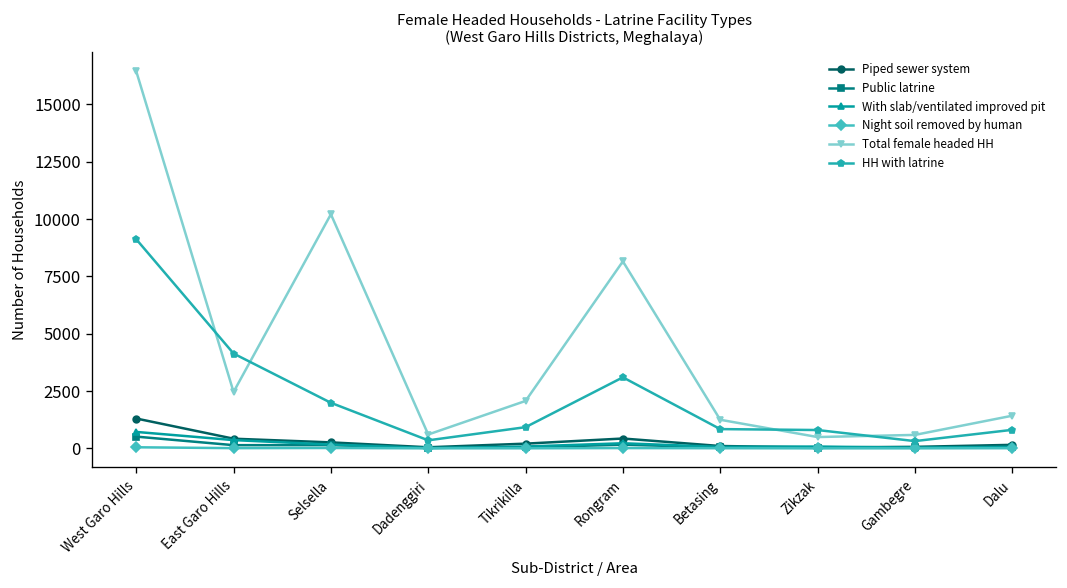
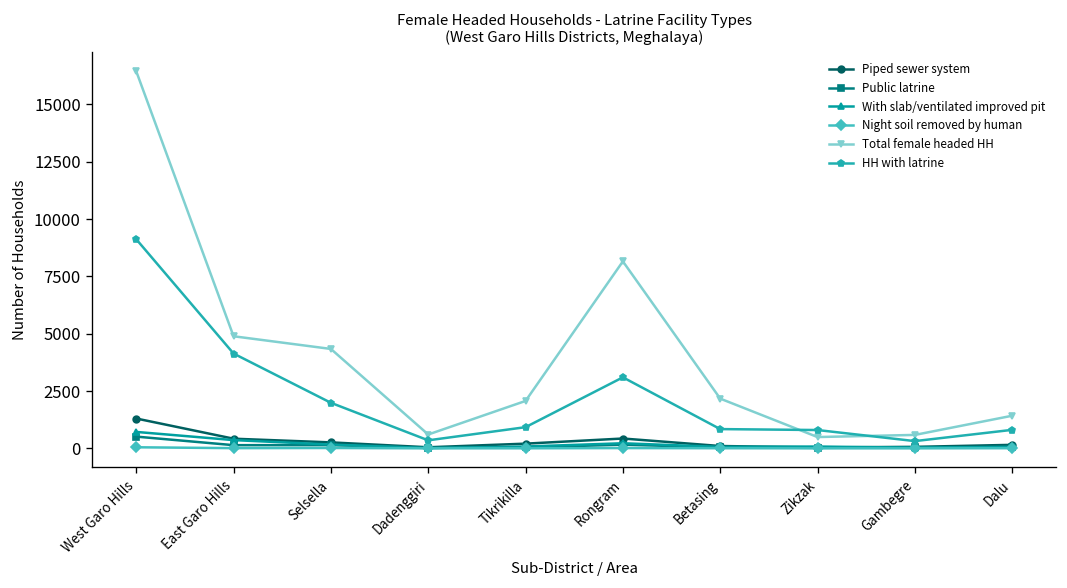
  {
    "Total female headed HH": {
      "West Garo Hills": 16400,
-     "East Garo Hills": 2500,
-     "Selsella": 10200,
+     "East Garo Hills": 4900,
+     "Selsella": 4300,
      "Dadenggiri": 600,
      "Tikrikilla": 2100,
      "Rongram": 8200,
-     "Betasing": 1200,
+     "Betasing": 2200,
      "Zikzak": 500,
      "Gambegre": 600,
      "Dalu": 1400
    }
  }
